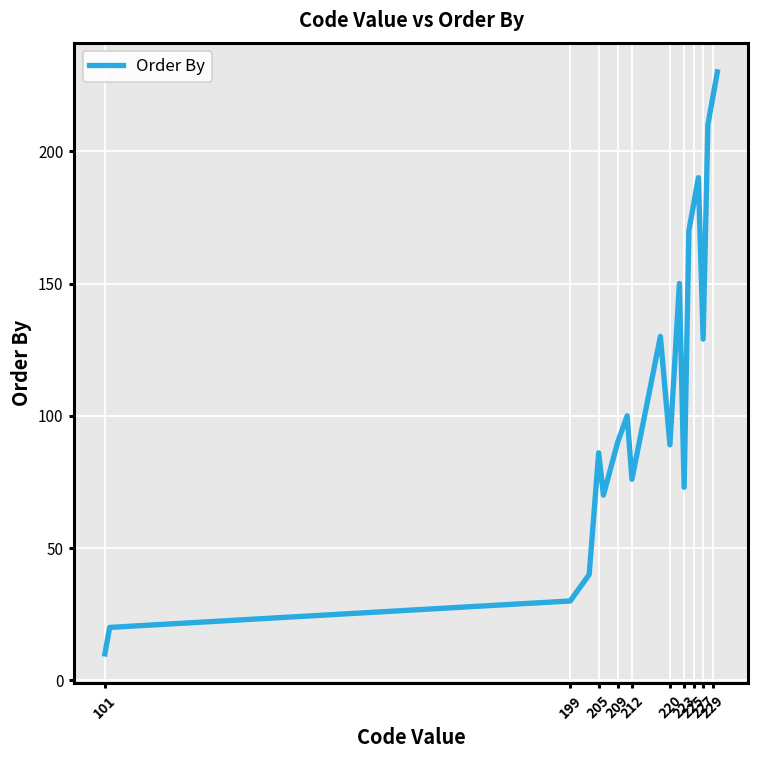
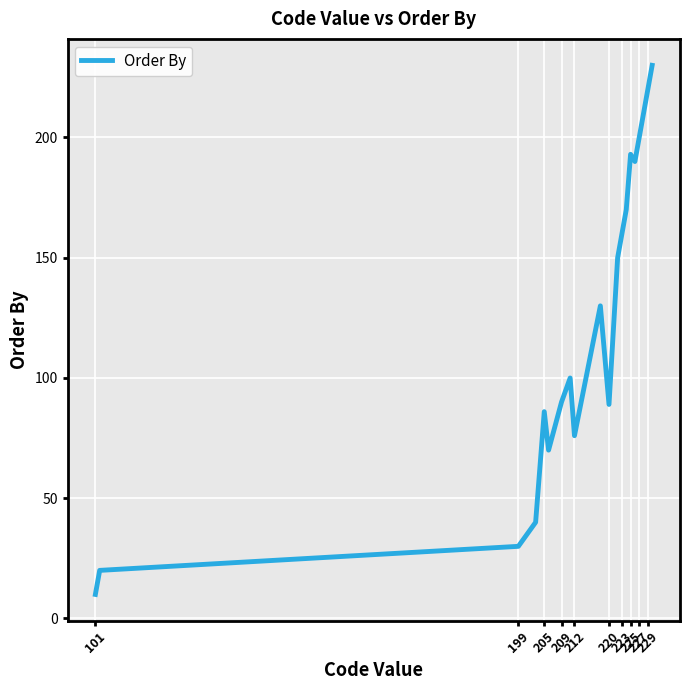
  {
    "101": 10,
    "199": 30,
    "205": 86,
    "209": 90,
    "212": 76,
    "220": 89,
-   "223": 73,
-   "225": 180,
-   "227": 129,
+   "223": 160,
+   "225": 193,
+   "227": 200,
    "229": 220
  }
